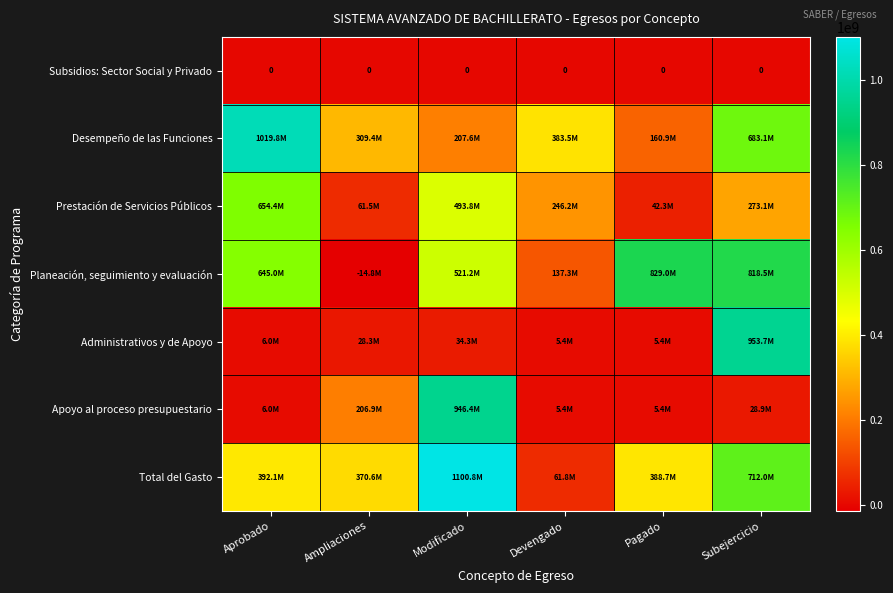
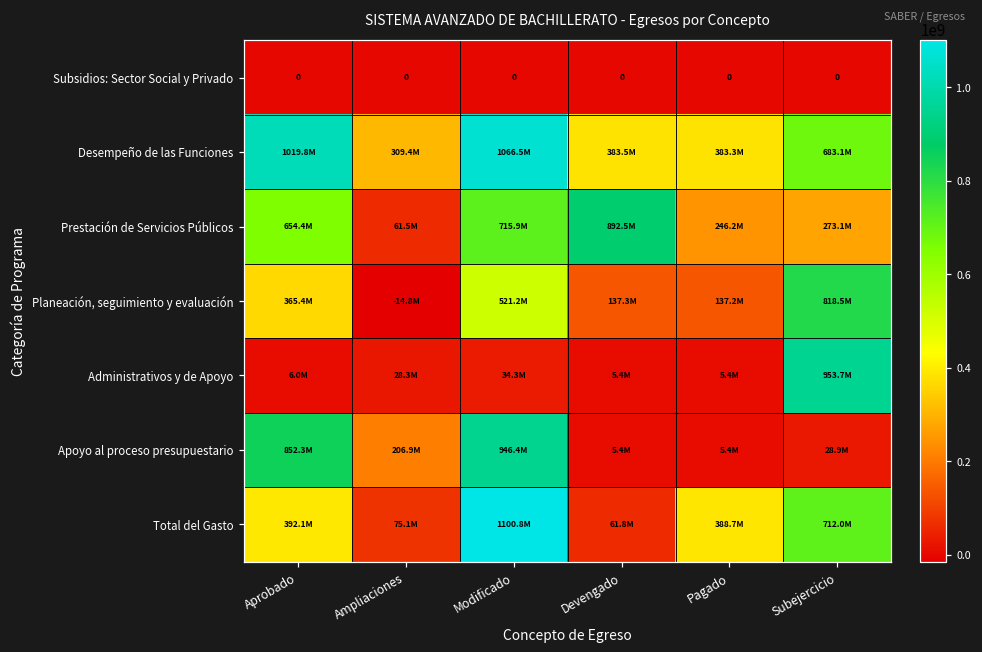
  {
    "Subsidios: Sector Social y Privado": {
      "Aprobado": "0",
      "Ampliaciones": "0",
      "Modificado": "0",
      "Devengado": "0",
      "Pagado": "0",
      "Subejercicio": "0"
    },
    "Desempeño de las Funciones": {
      "Aprobado": "1019.8M",
      "Ampliaciones": "309.4M",
-     "Modificado": "207.6M",
+     "Modificado": "1066.5M",
      "Devengado": "383.5M",
-     "Pagado": "160.9M",
+     "Pagado": "383.3M",
      "Subejercicio": "683.1M"
    },
    "Prestación de Servicios Públicos": {
      "Aprobado": "654.4M",
      "Ampliaciones": "61.5M",
-     "Modificado": "493.8M",
-     "Devengado": "246.2M",
-     "Pagado": "42.3M",
+     "Modificado": "715.9M",
+     "Devengado": "892.5M",
+     "Pagado": "246.2M",
      "Subejercicio": "273.1M"
    },
    "Planeación, seguimiento y evaluación": {
-     "Aprobado": "645.0M",
+     "Aprobado": "365.4M",
      "Ampliaciones": "-14.8M",
      "Modificado": "521.2M",
      "Devengado": "137.3M",
-     "Pagado": "829.0M",
+     "Pagado": "137.2M",
      "Subejercicio": "818.5M"
    },
    "Administrativos y de Apoyo": {
      "Aprobado": "6.0M",
      "Ampliaciones": "28.3M",
      "Modificado": "34.3M",
      "Devengado": "5.4M",
      "Pagado": "5.4M",
      "Subejercicio": "953.7M"
    },
    "Apoyo al proceso presupuestario": {
-     "Aprobado": "6.0M",
+     "Aprobado": "852.3M",
      "Ampliaciones": "206.9M",
      "Modificado": "946.4M",
      "Devengado": "5.4M",
      "Pagado": "5.4M",
      "Subejercicio": "28.9M"
    },
    "Total del Gasto": {
      "Aprobado": "392.1M",
-     "Ampliaciones": "370.6M",
+     "Ampliaciones": "75.1M",
      "Modificado": "1100.8M",
      "Devengado": "61.8M",
      "Pagado": "388.7M",
      "Subejercicio": "712.0M"
    }
  }
